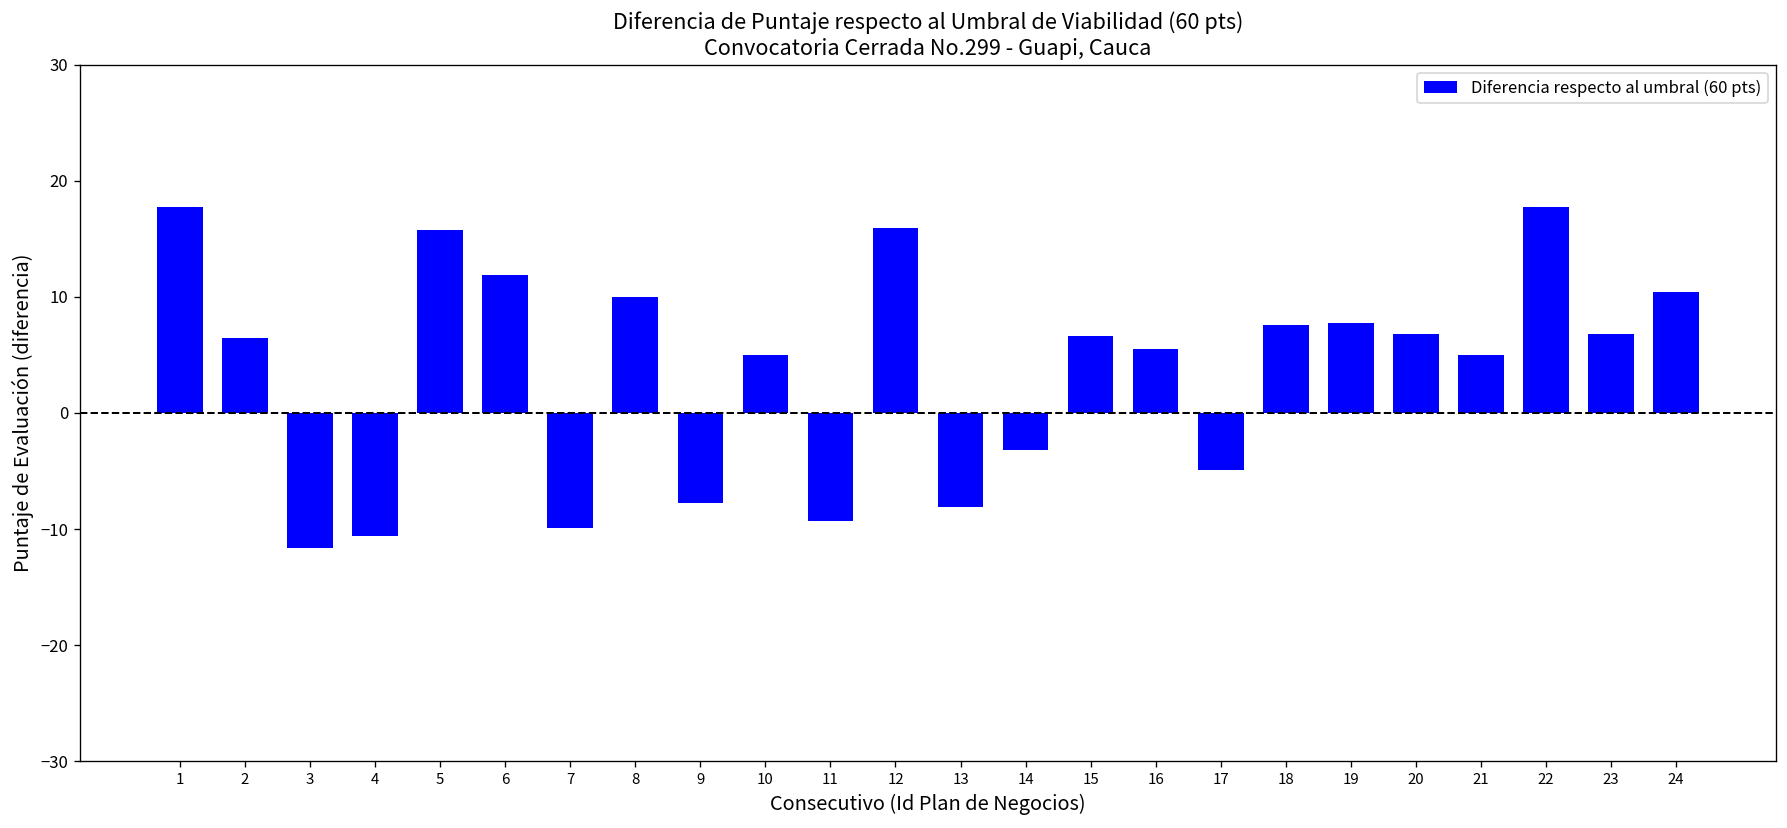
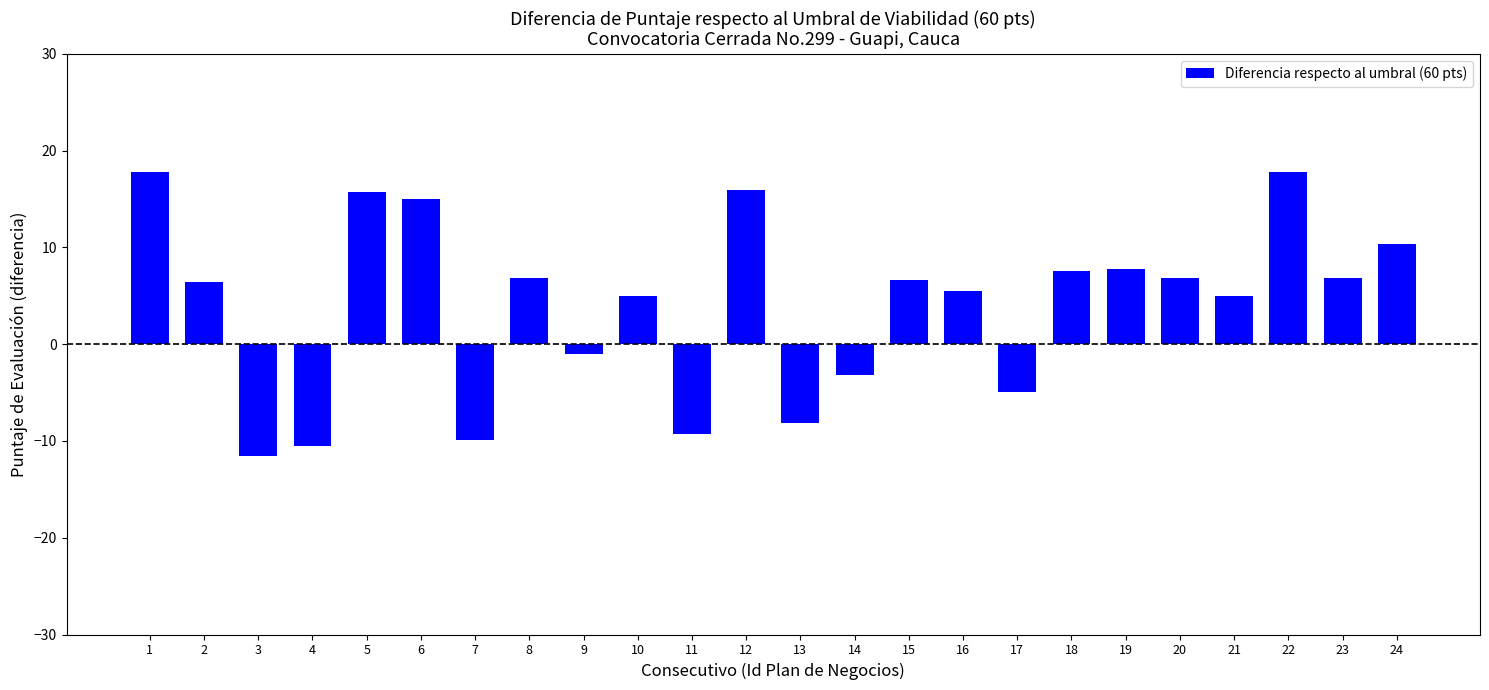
  {
    "1": 18,
    "2": 6,
    "3": -12,
    "4": -11,
    "5": 16,
-   "6": 12,
+   "6": 15,
    "7": -10,
-   "8": 10,
-   "9": -8,
+   "8": 7,
+   "9": -1,
    "10": 5,
    "11": -9,
    "12": 16,
    "13": -8,
    "14": -3,
    "15": 7,
    "16": 6,
    "17": -5,
    "18": 8,
    "19": 8,
    "20": 7,
    "21": 5,
    "22": 18,
    "23": 7,
    "24": 10
  }
